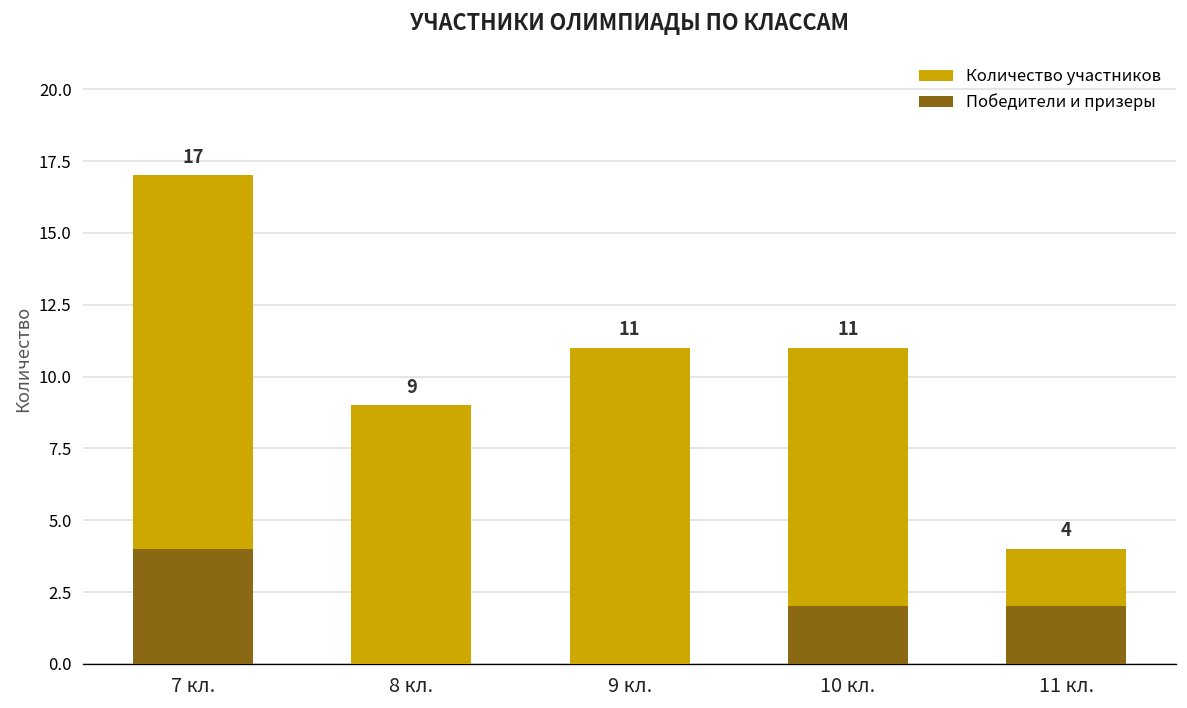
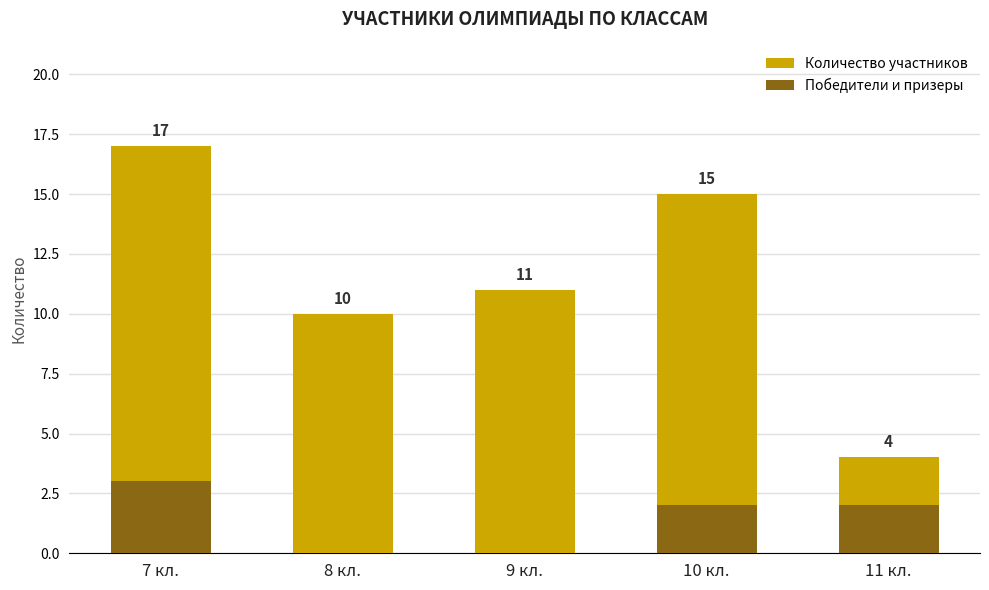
  {
    "Количество участников": {
      "7 кл.": 17,
-     "8 кл.": 9,
+     "8 кл.": 10,
      "9 кл.": 11,
-     "10 кл.": 11,
+     "10 кл.": 15,
      "11 кл.": 4
    },
    "Победители и призеры": {
-     "7 кл.": 4,
+     "7 кл.": 3,
      "8 кл.": 0,
      "9 кл.": 0
    }
  }
